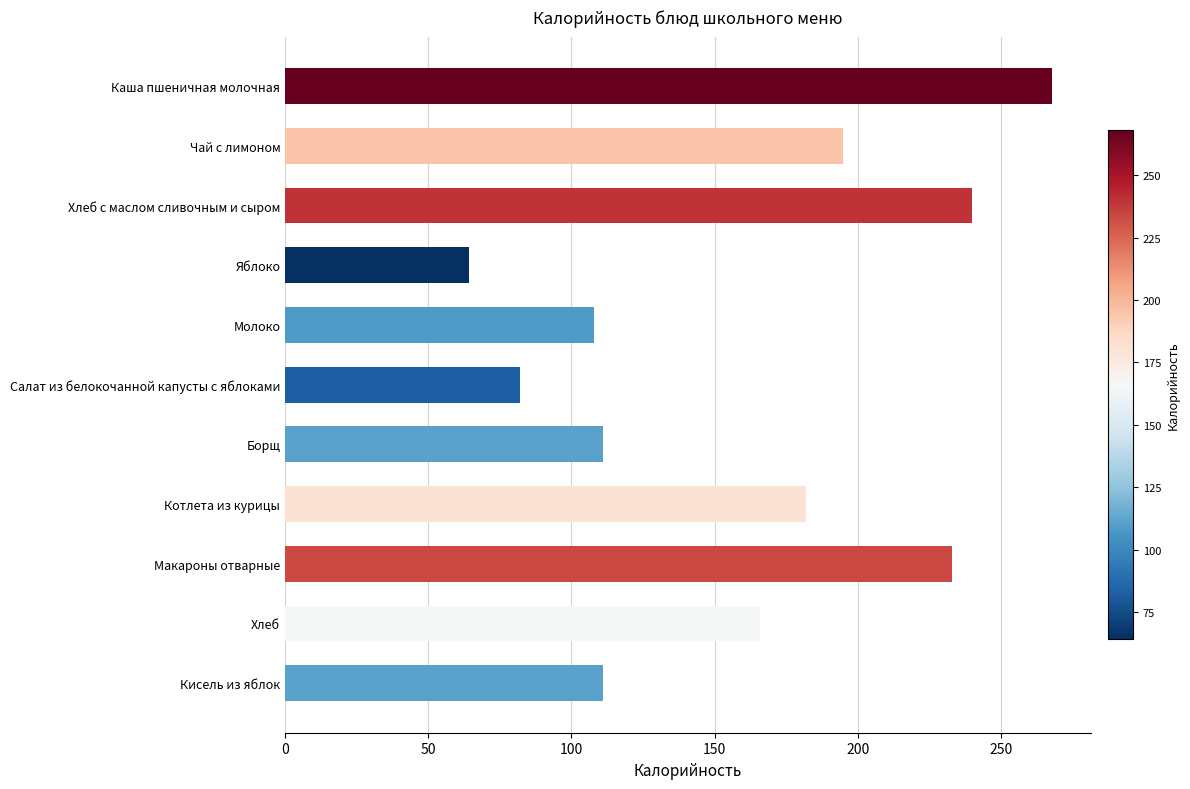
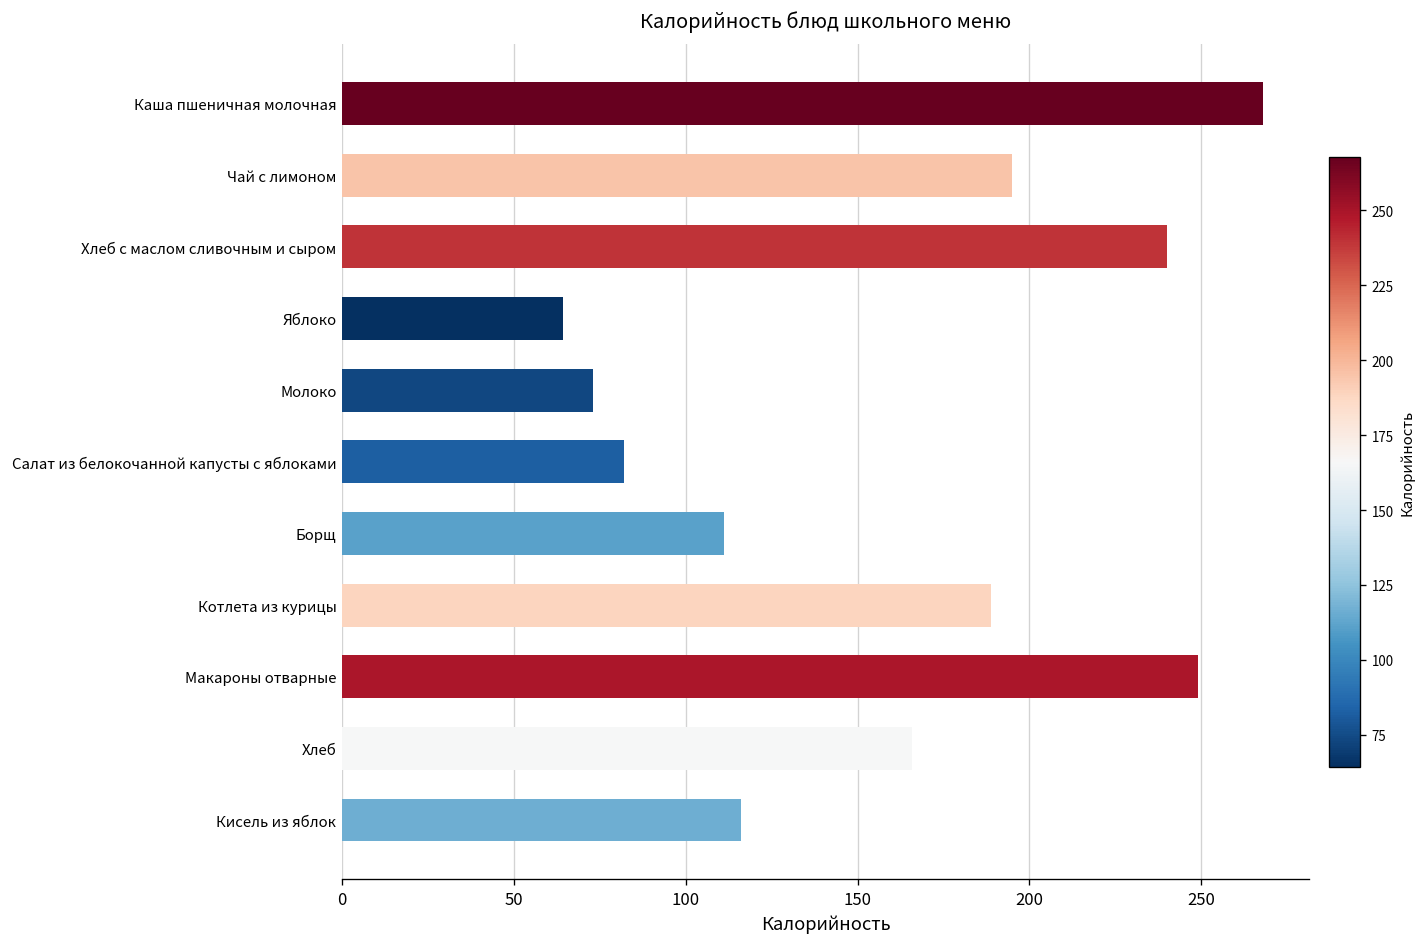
  {
    "Каша пшеничная молочная": 268,
    "Чай с лимоном": 195,
    "Хлеб с маслом сливочным и сыром": 240,
    "Яблоко": 64,
-   "Молоко": 108,
+   "Молоко": 73,
    "Салат из белокочанной капусты с яблоками": 82,
    "Борщ": 111,
-   "Котлета из курицы": 182,
-   "Макароны отварные": 233,
+   "Котлета из курицы": 189,
+   "Макароны отварные": 249,
    "Хлеб": 166,
-   "Кисель из яблок": 111
+   "Кисель из яблок": 116
  }
